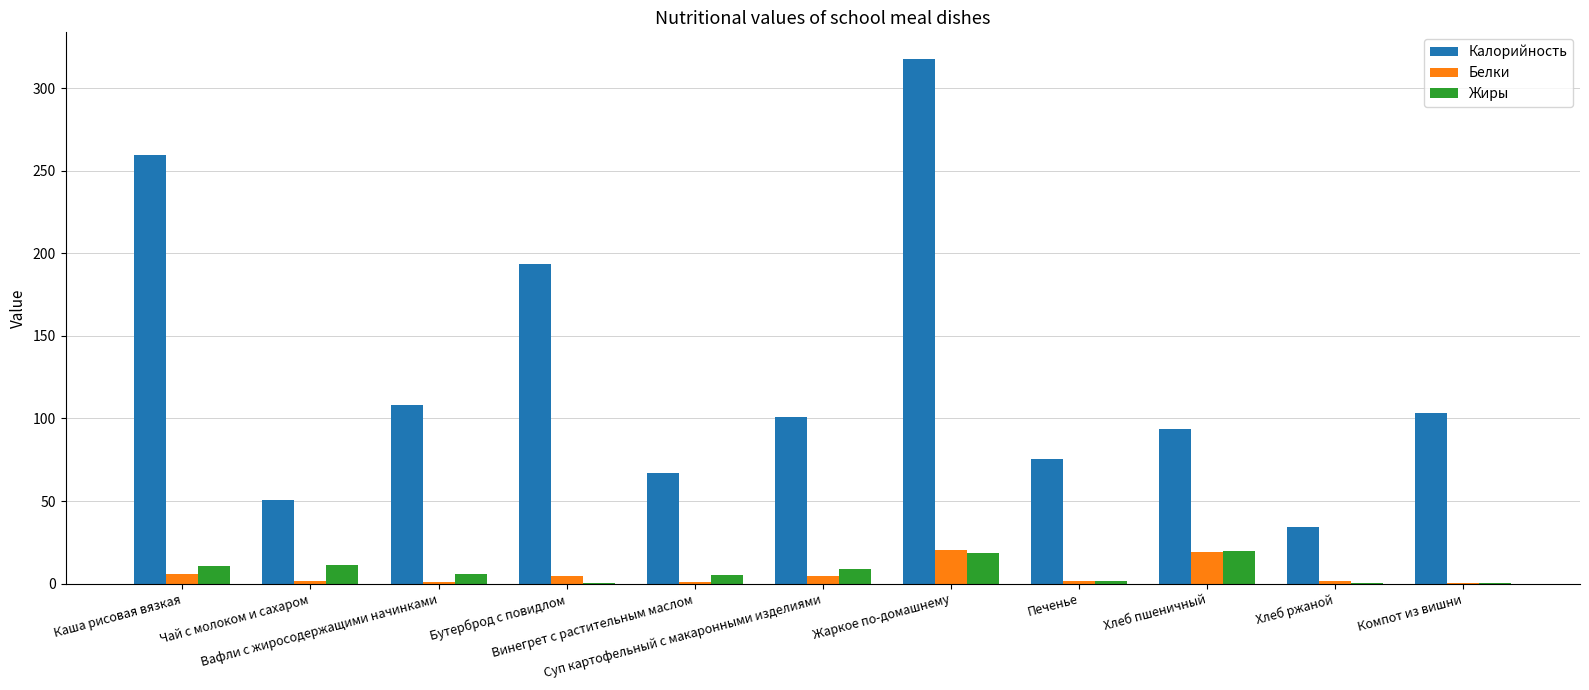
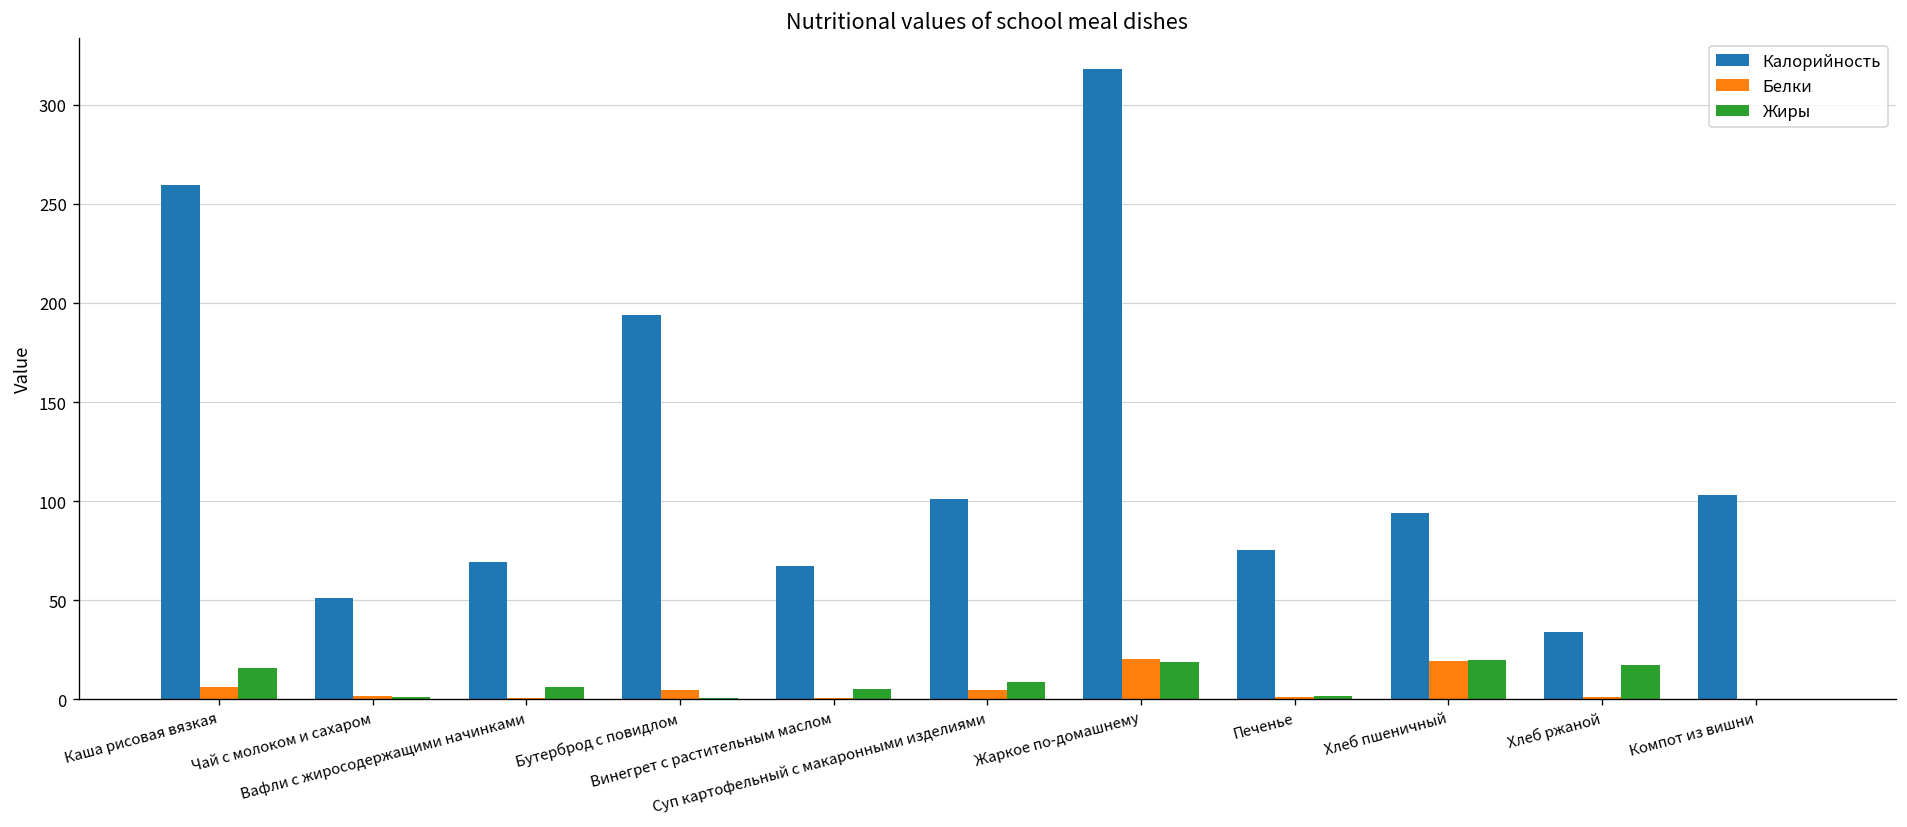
  {
    "Калорийность": {
      "Каша рисовая вязкая": 259,
      "Чай с молоком и сахаром": 51,
-     "Вафли с жиросодержащими начинками": 108,
+     "Вафли с жиросодержащими начинками": 69,
      "Бутерброд с повидлом": 194,
      "Винегрет с растительным маслом": 67,
      "Суп картофельный с макаронными изделиями": 101,
      "Жаркое по-домашнему": 318,
      "Печенье": 75,
      "Хлеб пшеничный": 94,
      "Хлеб ржаной": 34,
      "Компот из вишни": 103
    },
    "Белки": {
      "Каша рисовая вязкая": 6,
      "Чай с молоком и сахаром": 2,
      "Бутерброд с повидлом": 5,
      "Суп картофельный с макаронными изделиями": 5,
      "Жаркое по-домашнему": 20,
      "Хлеб пшеничный": 19
    },
    "Жиры": {
-     "Каша рисовая вязкая": 11,
-     "Чай с молоком и сахаром": 11,
+     "Каша рисовая вязкая": 16,
+     "Чай с молоком и сахаром": 1,
      "Вафли с жиросодержащими начинками": 6,
      "Винегрет с растительным маслом": 5,
      "Суп картофельный с макаронными изделиями": 9,
      "Жаркое по-домашнему": 19,
      "Печенье": 2,
      "Хлеб пшеничный": 20,
-     "Хлеб ржаной": 0
+     "Хлеб ржаной": 18
    }
  }
